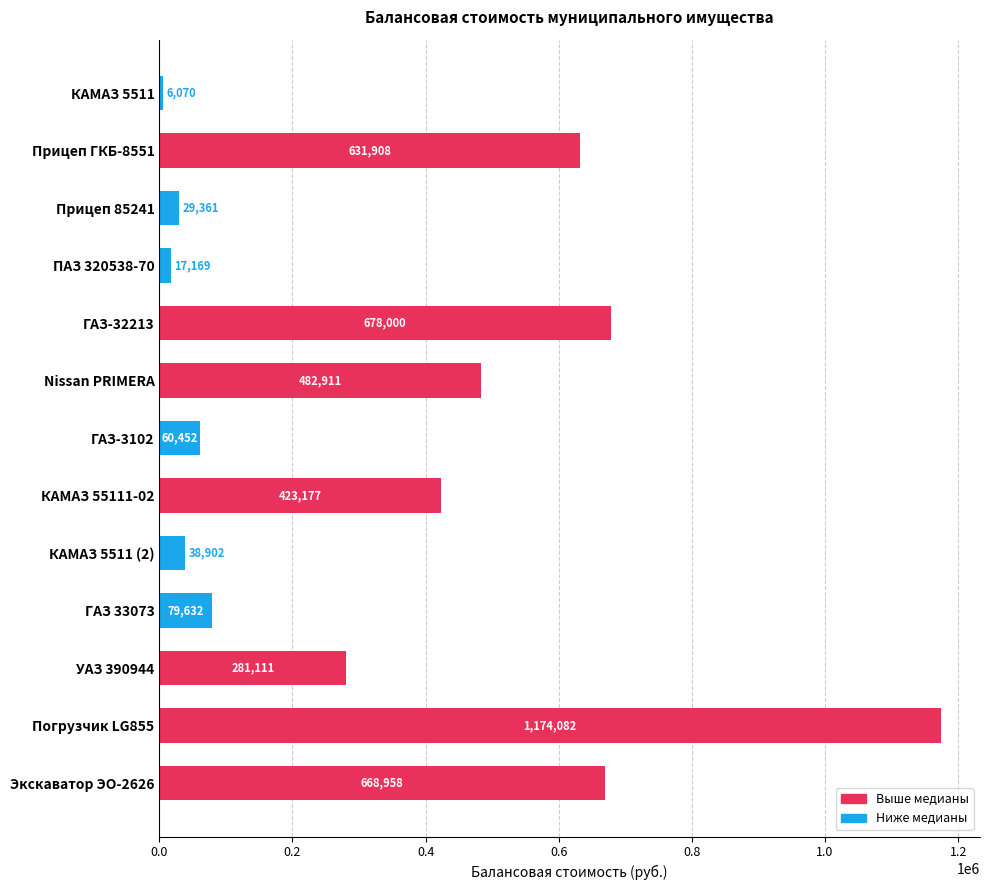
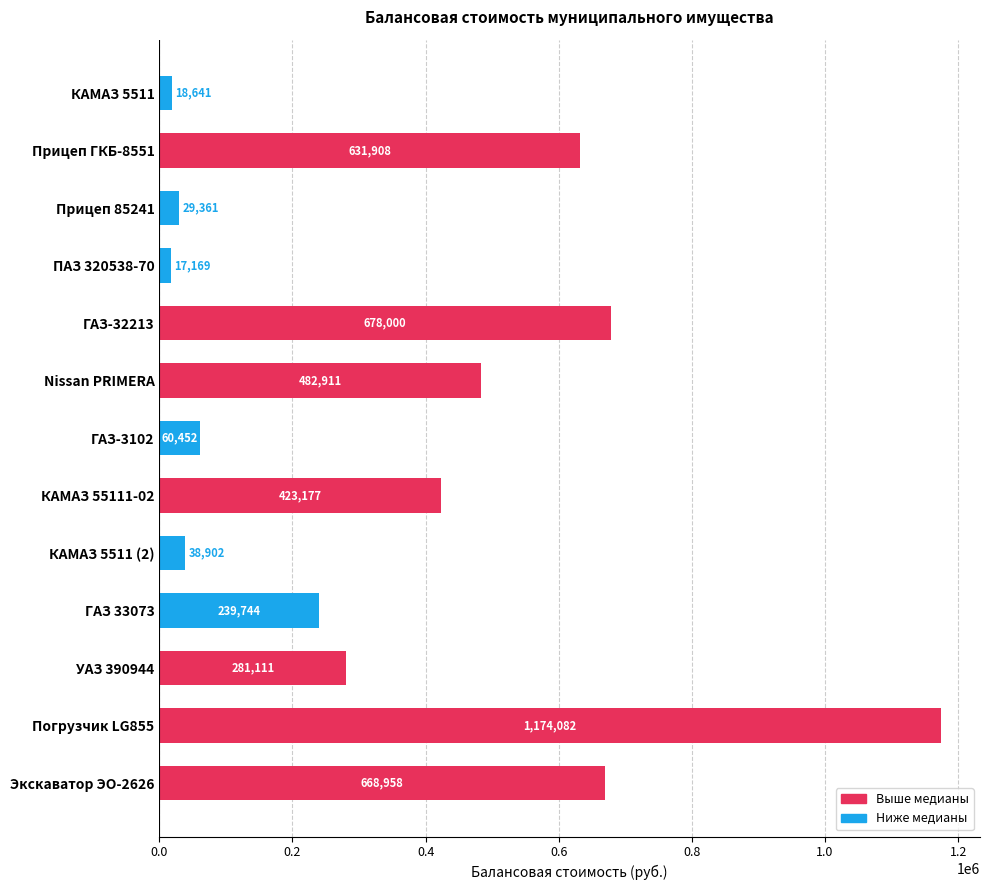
  {
-   "КАМАЗ 5511": "6,070",
+   "КАМАЗ 5511": "18,641",
    "Прицеп ГКБ-8551": "631,908",
    "Прицеп 85241": "29,361",
    "ПАЗ 320538-70": "17,169",
    "ГАЗ-32213": "678,000",
    "Nissan PRIMERA": "482,911",
    "ГАЗ-3102": "60,452",
    "КАМАЗ 55111-02": "423,177",
    "КАМАЗ 5511 (2)": "38,902",
-   "ГАЗ 33073": "79,632",
+   "ГАЗ 33073": "239,744",
    "УАЗ 390944": "281,111",
    "Погрузчик LG855": "1,174,082",
    "Экскаватор ЭО-2626": "668,958"
  }
